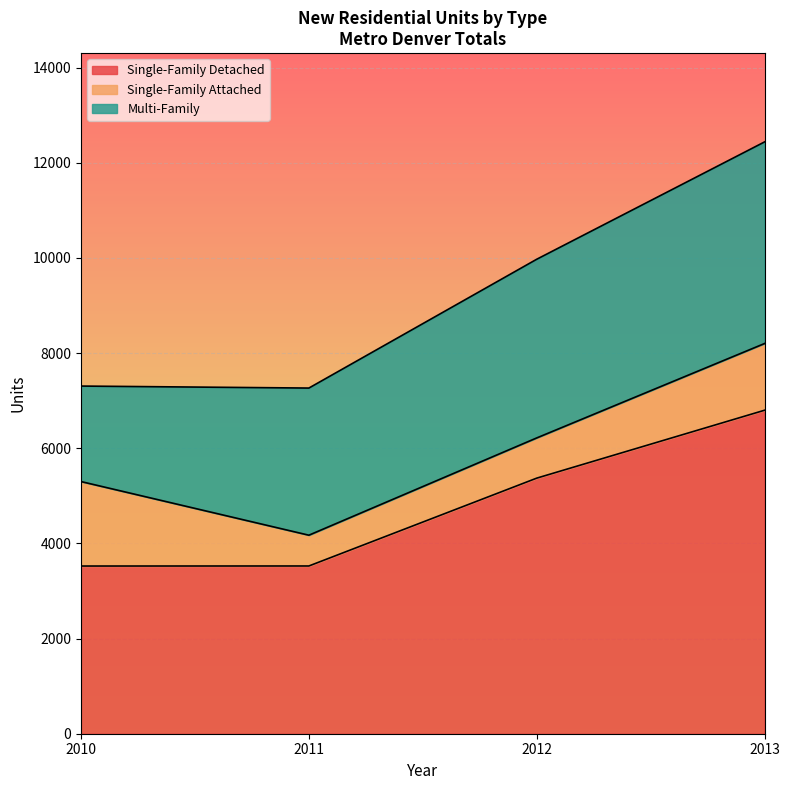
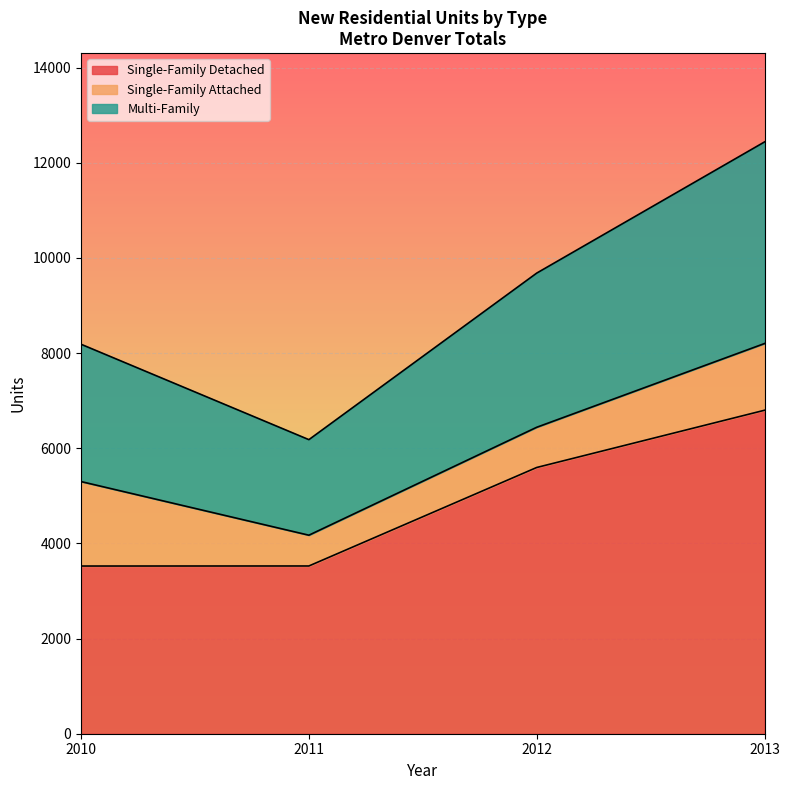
  {
    "Single-Family Detached": {
      "2010": 3500,
      "2011": 3500,
-     "2012": 5400,
+     "2012": 5600,
      "2013": 6800
    },
    "Single-Family Attached": {
      "2010": 1800,
      "2011": 600,
      "2012": 800,
      "2013": 1400
    },
    "Multi-Family": {
-     "2010": 2000,
-     "2011": 3100,
-     "2012": 3800,
+     "2010": 2900,
+     "2011": 2000,
+     "2012": 3200,
      "2013": 4200
    }
  }
